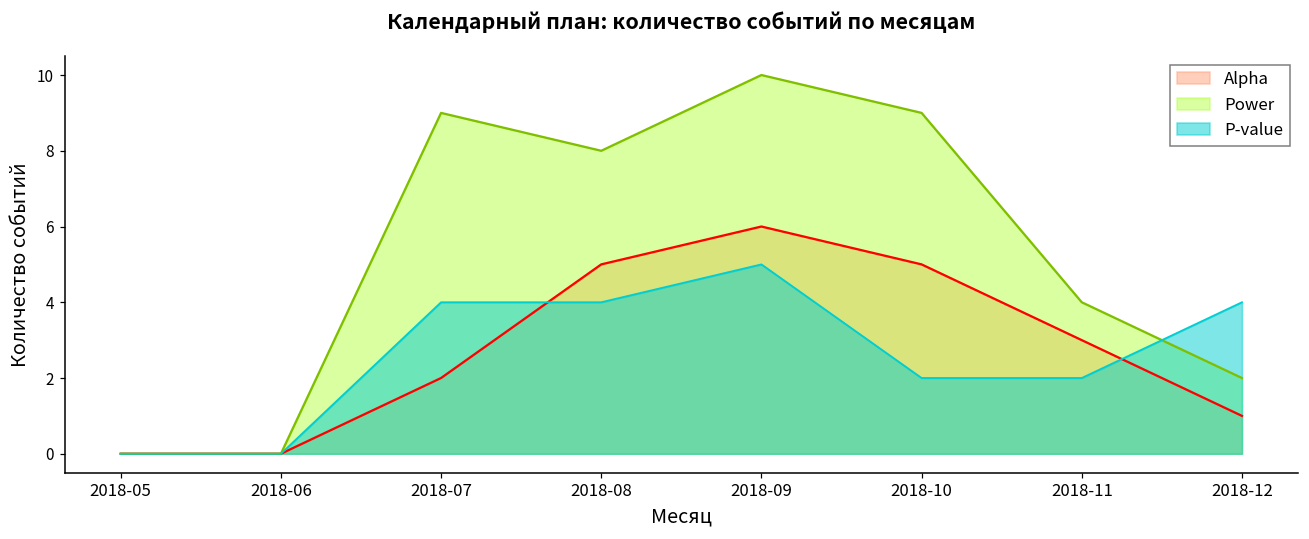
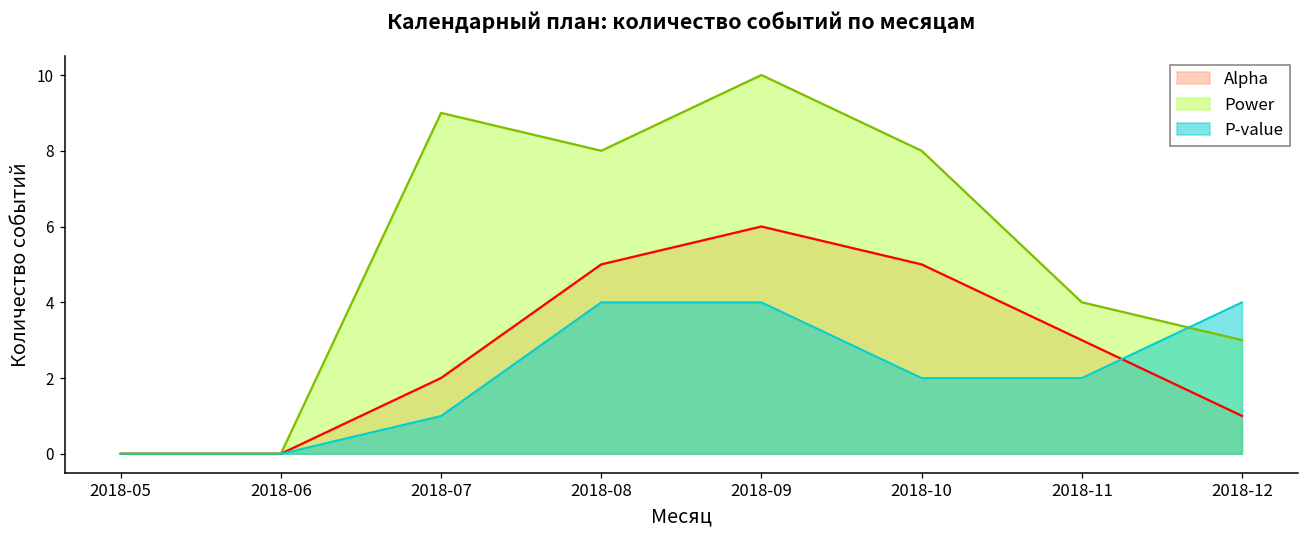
  {
    "Alpha": {
      "2018-07": 2,
      "2018-08": 5,
      "2018-09": 6,
      "2018-10": 5,
      "2018-11": 3,
      "2018-12": 1
    },
    "Power": {
      "2018-07": 9,
      "2018-08": 8,
      "2018-09": 10,
-     "2018-10": 9,
+     "2018-10": 8,
      "2018-11": 4,
-     "2018-12": 2
+     "2018-12": 3
    },
    "P-value": {
-     "2018-07": 4,
+     "2018-07": 1,
      "2018-08": 4,
-     "2018-09": 5,
+     "2018-09": 4,
      "2018-10": 2,
      "2018-11": 2,
      "2018-12": 4
    }
  }
